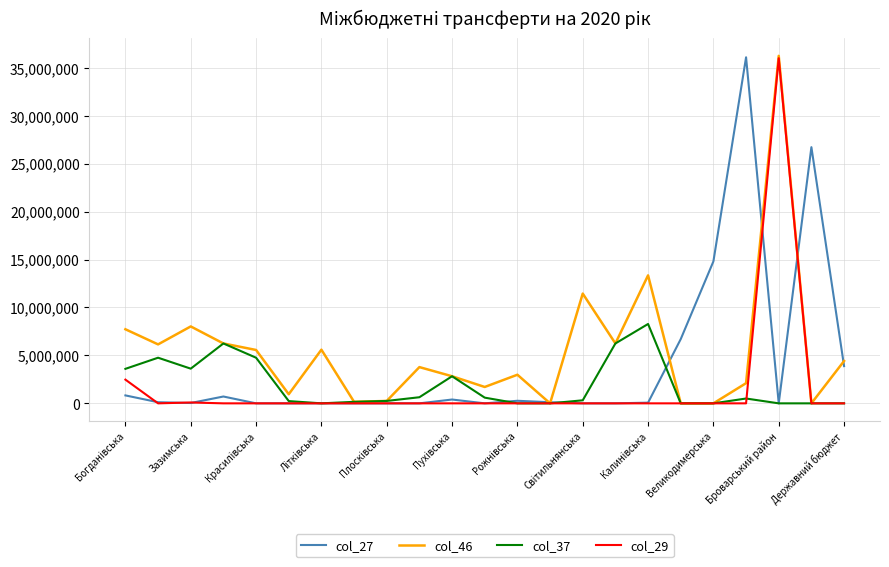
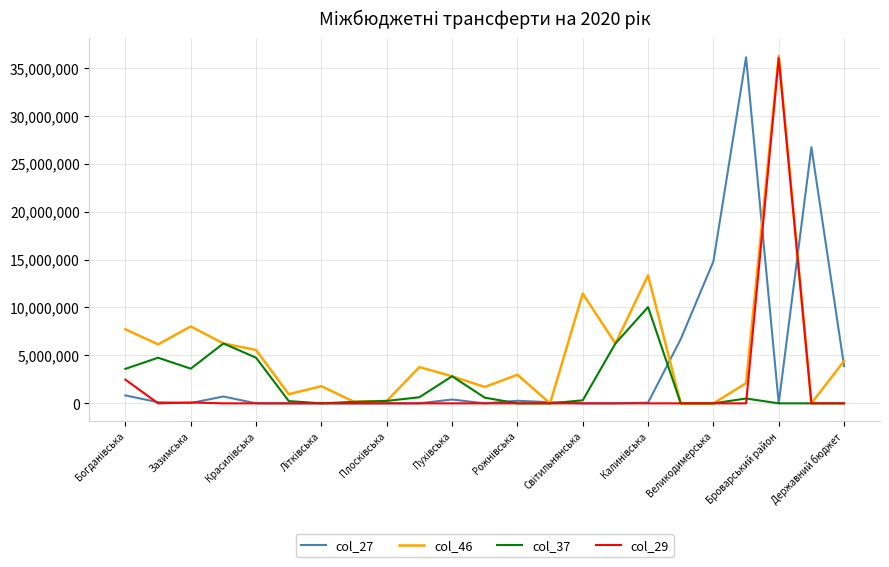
  {
    "col_27": {
      "Богданівська": "1,000,000",
      "Пухівська": "0",
      "Великодимерська": "15,000,000",
      "Державний бюджет": "4,000,000"
    },
    "col_46": {
      "Богданівська": "8,000,000",
      "Зазимська": "8,000,000",
      "Красилівська": "6,000,000",
-     "Літківська": "6,000,000",
+     "Літківська": "2,000,000",
      "Рожнівська": "3,000,000",
      "Світильнянська": "11,000,000",
      "Калинівська": "13,000,000",
      "Державний бюджет": "4,000,000"
    },
    "col_37": {
      "Богданівська": "4,000,000",
      "Зазимська": "4,000,000",
      "Красилівська": "5,000,000",
      "Світильнянська": "0",
-     "Калинівська": "8,000,000"
+     "Калинівська": "10,000,000"
    },
    "col_29": {
      "Богданівська": "2,000,000",
      "Пухівська": "0"
    }
  }
